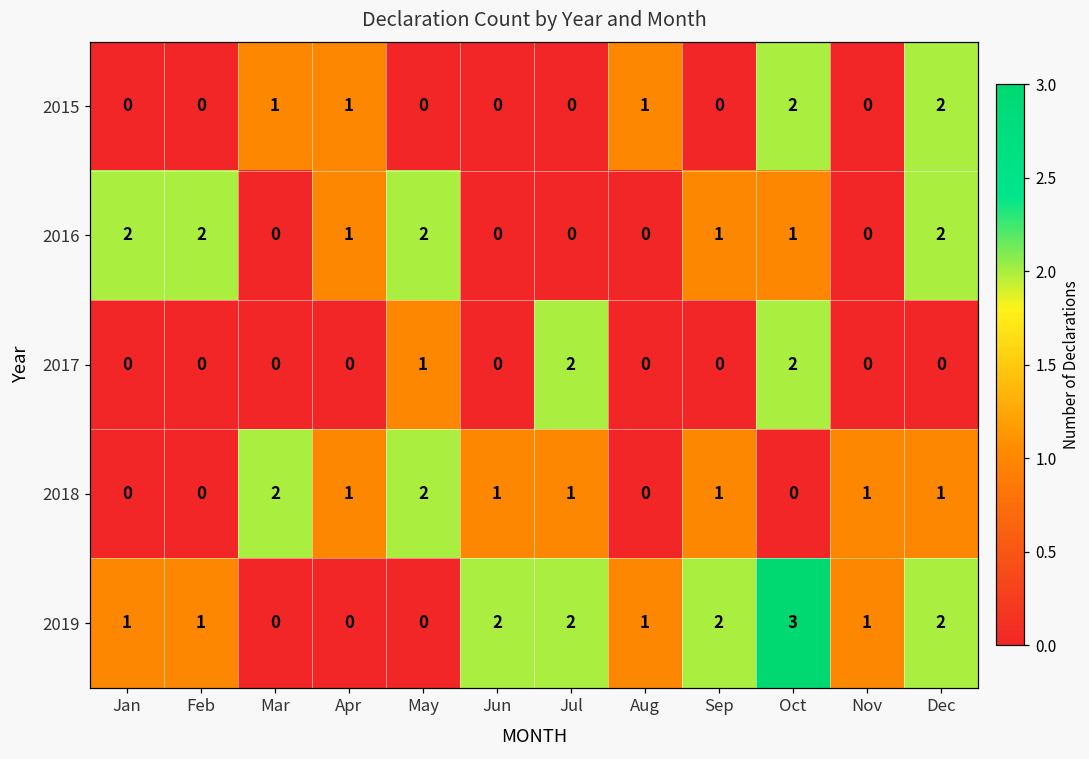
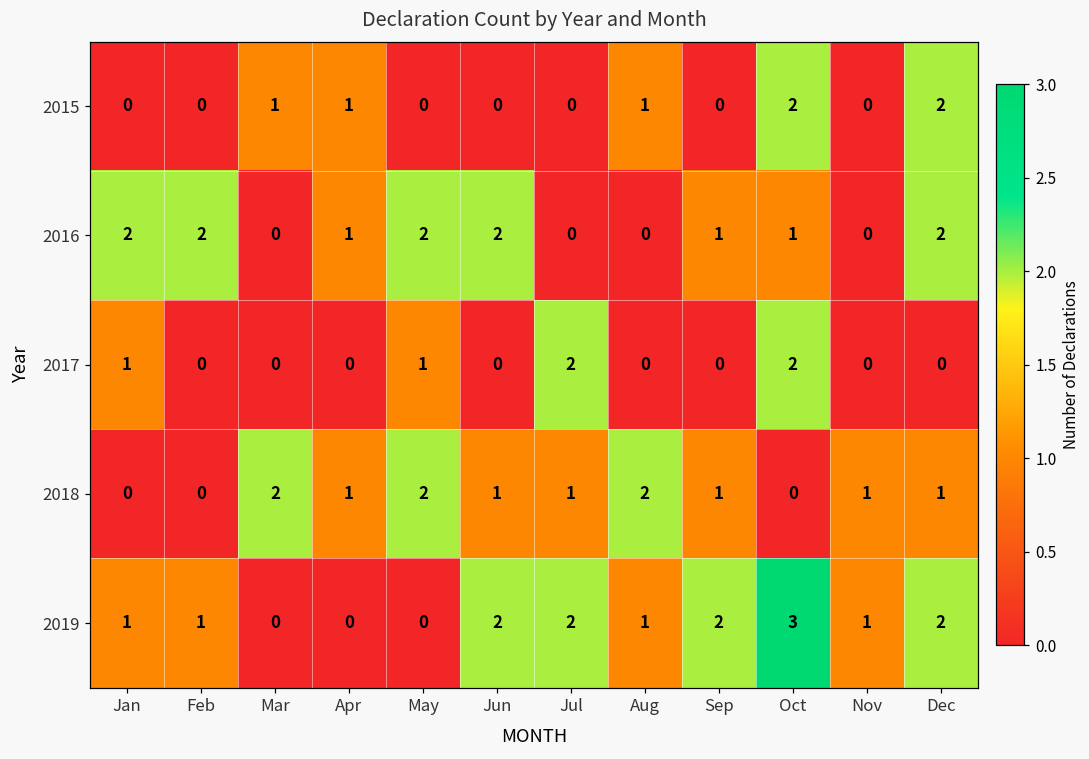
  {
    "2015": {
      "Jan": 0,
      "Feb": 0,
      "Mar": 1,
      "Apr": 1,
      "May": 0,
      "Jun": 0,
      "Jul": 0,
      "Aug": 1,
      "Sep": 0,
      "Oct": 2,
      "Nov": 0,
      "Dec": 2
    },
    "2016": {
      "Jan": 2,
      "Feb": 2,
      "Mar": 0,
      "Apr": 1,
      "May": 2,
-     "Jun": 0,
+     "Jun": 2,
      "Jul": 0,
      "Aug": 0,
      "Sep": 1,
      "Oct": 1,
      "Nov": 0,
      "Dec": 2
    },
    "2017": {
-     "Jan": 0,
+     "Jan": 1,
      "Feb": 0,
      "Mar": 0,
      "Apr": 0,
      "May": 1,
      "Jun": 0,
      "Jul": 2,
      "Aug": 0,
      "Sep": 0,
      "Oct": 2,
      "Nov": 0,
      "Dec": 0
    },
    "2018": {
      "Jan": 0,
      "Feb": 0,
      "Mar": 2,
      "Apr": 1,
      "May": 2,
      "Jun": 1,
      "Jul": 1,
-     "Aug": 0,
+     "Aug": 2,
      "Sep": 1,
      "Oct": 0,
      "Nov": 1,
      "Dec": 1
    },
    "2019": {
      "Jan": 1,
      "Feb": 1,
      "Mar": 0,
      "Apr": 0,
      "May": 0,
      "Jun": 2,
      "Jul": 2,
      "Aug": 1,
      "Sep": 2,
      "Oct": 3,
      "Nov": 1,
      "Dec": 2
    }
  }
